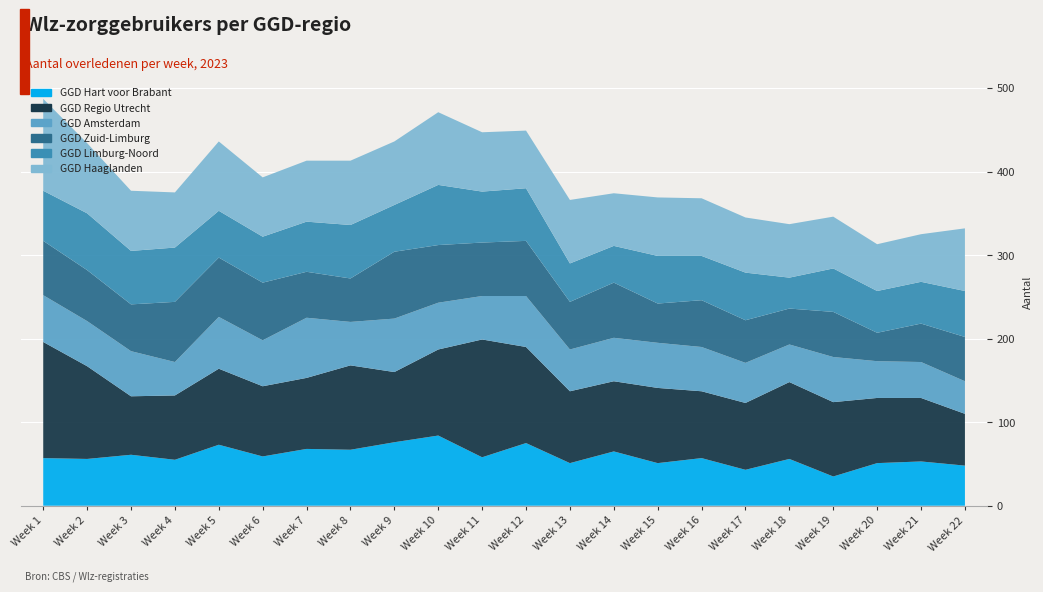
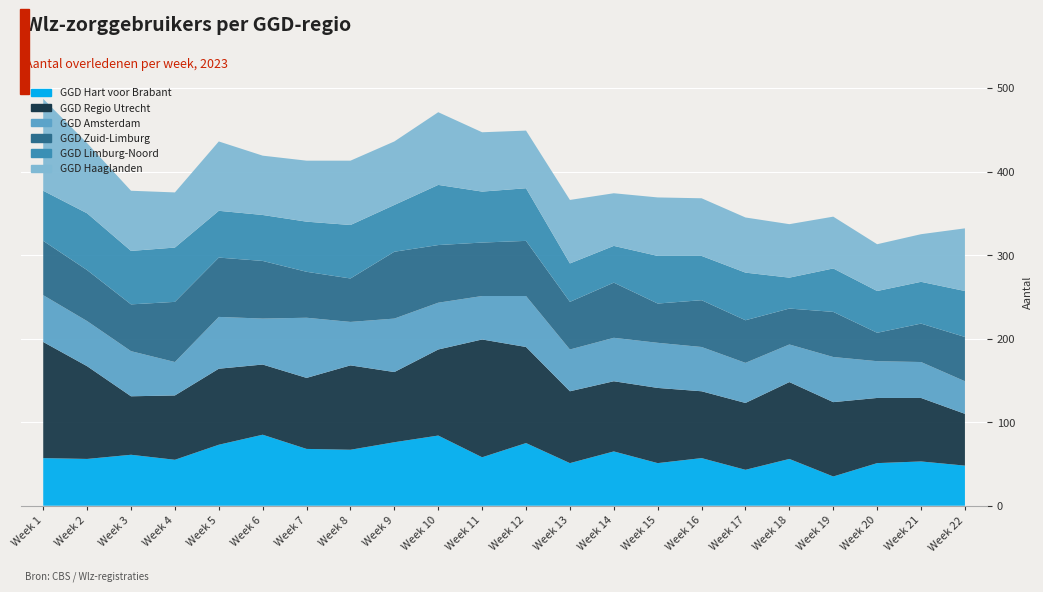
  {
    "GGD Hart voor Brabant": {
      "Week 1": 60,
      "Week 2": 60,
      "Week 3": 60,
      "Week 4": 60,
      "Week 5": 70,
-     "Week 6": 60,
+     "Week 6": 90,
      "Week 7": 70,
      "Week 8": 70,
      "Week 9": 80,
      "Week 10": 80,
      "Week 11": 60,
      "Week 12": 80,
      "Week 13": 50,
      "Week 14": 70,
      "Week 15": 50,
      "Week 16": 60,
      "Week 17": 40,
      "Week 18": 60,
      "Week 19": 40,
      "Week 20": 50,
      "Week 21": 50,
      "Week 22": 50
    },
    "GGD Regio Utrecht": {
      "Week 1": 140,
      "Week 2": 110,
      "Week 3": 70,
      "Week 4": 80,
      "Week 5": 90,
      "Week 6": 80,
      "Week 7": 90,
      "Week 8": 100,
      "Week 9": 80,
      "Week 10": 100,
      "Week 11": 140,
      "Week 12": 120,
      "Week 13": 90,
      "Week 14": 80,
      "Week 15": 90,
      "Week 16": 80,
      "Week 17": 80,
      "Week 18": 90,
      "Week 19": 90,
      "Week 20": 80,
      "Week 21": 80,
      "Week 22": 60
    }
  }
